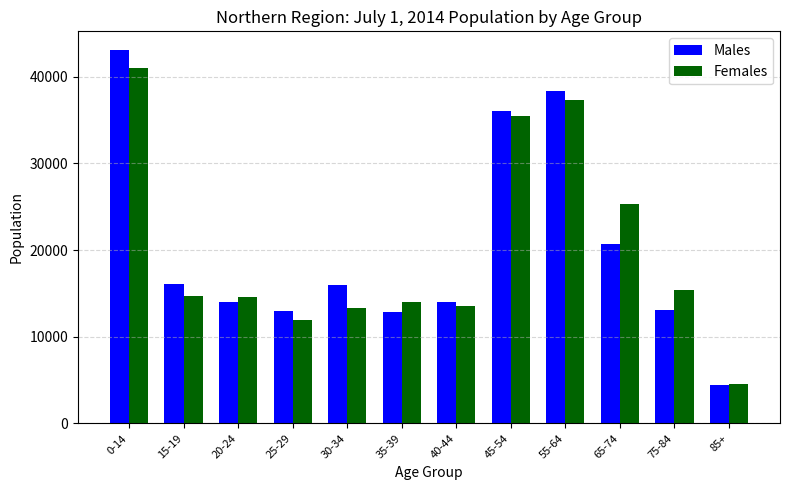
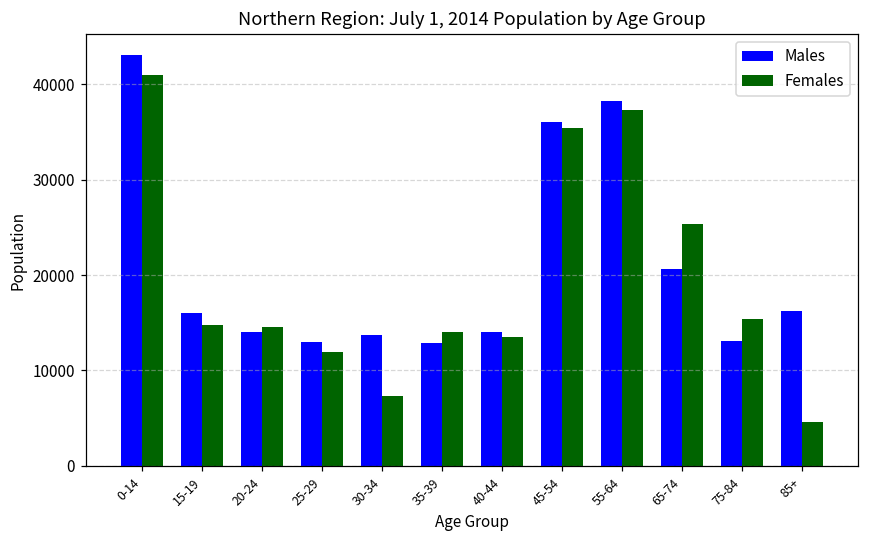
  {
    "Males": {
      "0-14": 43000,
      "15-19": 16000,
      "20-24": 14000,
      "25-29": 13000,
-     "30-34": 16000,
+     "30-34": 14000,
      "35-39": 13000,
      "40-44": 14000,
      "45-54": 36000,
      "55-64": 38000,
      "65-74": 21000,
      "75-84": 13000,
-     "85+": 4000
+     "85+": 16000
    },
    "Females": {
      "0-14": 41000,
      "15-19": 15000,
      "20-24": 15000,
      "25-29": 12000,
-     "30-34": 13000,
+     "30-34": 7000,
      "35-39": 14000,
      "40-44": 14000,
      "45-54": 35000,
      "55-64": 37000,
      "65-74": 25000,
      "75-84": 15000,
      "85+": 5000
    }
  }
